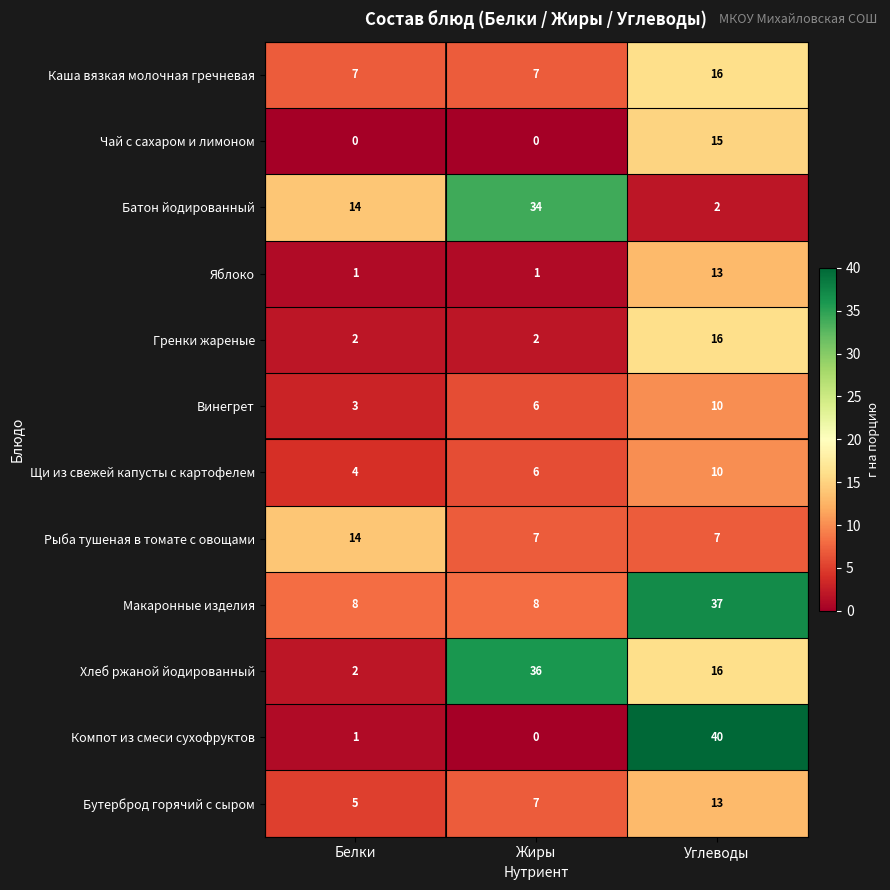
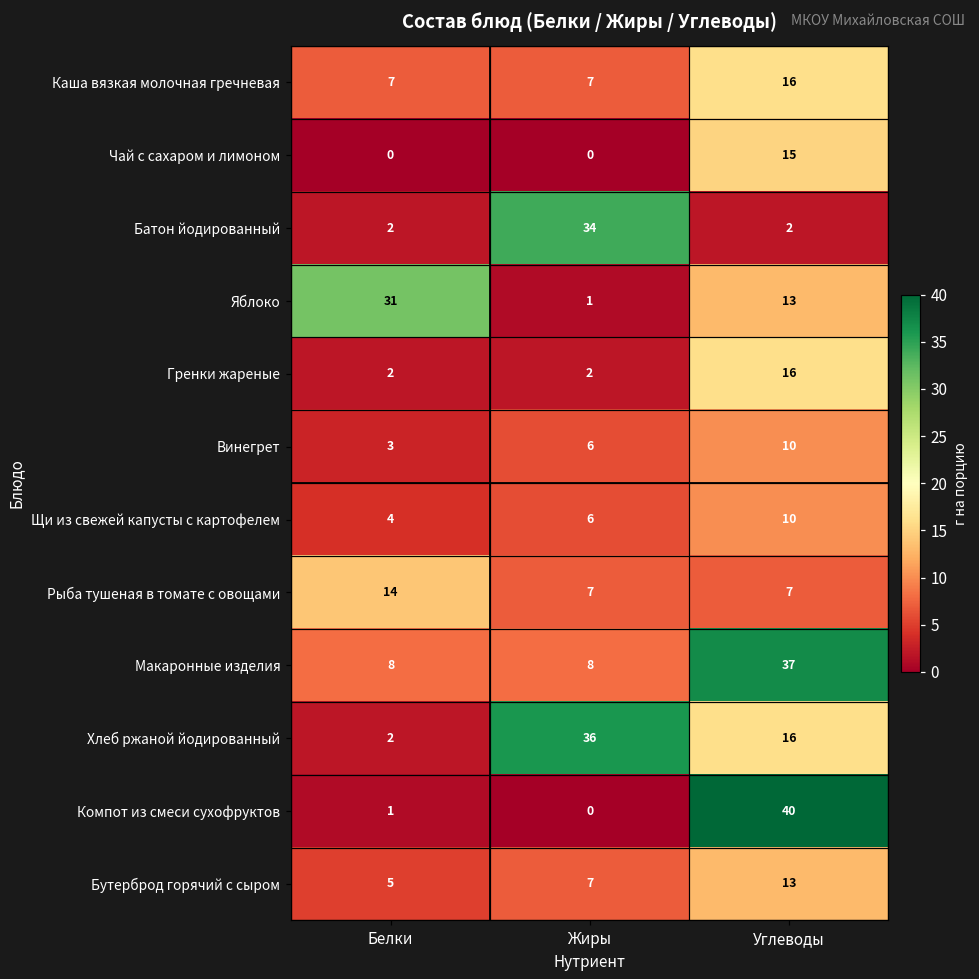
  {
    "Каша вязкая молочная гречневая": {
      "Белки": 7,
      "Жиры": 7,
      "Углеводы": 16
    },
    "Чай с сахаром и лимоном": {
      "Белки": 0,
      "Жиры": 0,
      "Углеводы": 15
    },
    "Батон йодированный": {
-     "Белки": 14,
+     "Белки": 2,
      "Жиры": 34,
      "Углеводы": 2
    },
    "Яблоко": {
-     "Белки": 1,
+     "Белки": 31,
      "Жиры": 1,
      "Углеводы": 13
    },
    "Гренки жареные": {
      "Белки": 2,
      "Жиры": 2,
      "Углеводы": 16
    },
    "Винегрет": {
      "Белки": 3,
      "Жиры": 6,
      "Углеводы": 10
    },
    "Щи из свежей капусты с картофелем": {
      "Белки": 4,
      "Жиры": 6,
      "Углеводы": 10
    },
    "Рыба тушеная в томате с овощами": {
      "Белки": 14,
      "Жиры": 7,
      "Углеводы": 7
    },
    "Макаронные изделия": {
      "Белки": 8,
      "Жиры": 8,
      "Углеводы": 37
    },
    "Хлеб ржаной йодированный": {
      "Белки": 2,
      "Жиры": 36,
      "Углеводы": 16
    },
    "Компот из смеси сухофруктов": {
      "Белки": 1,
      "Жиры": 0,
      "Углеводы": 40
    },
    "Бутерброд горячий с сыром": {
      "Белки": 5,
      "Жиры": 7,
      "Углеводы": 13
    }
  }
